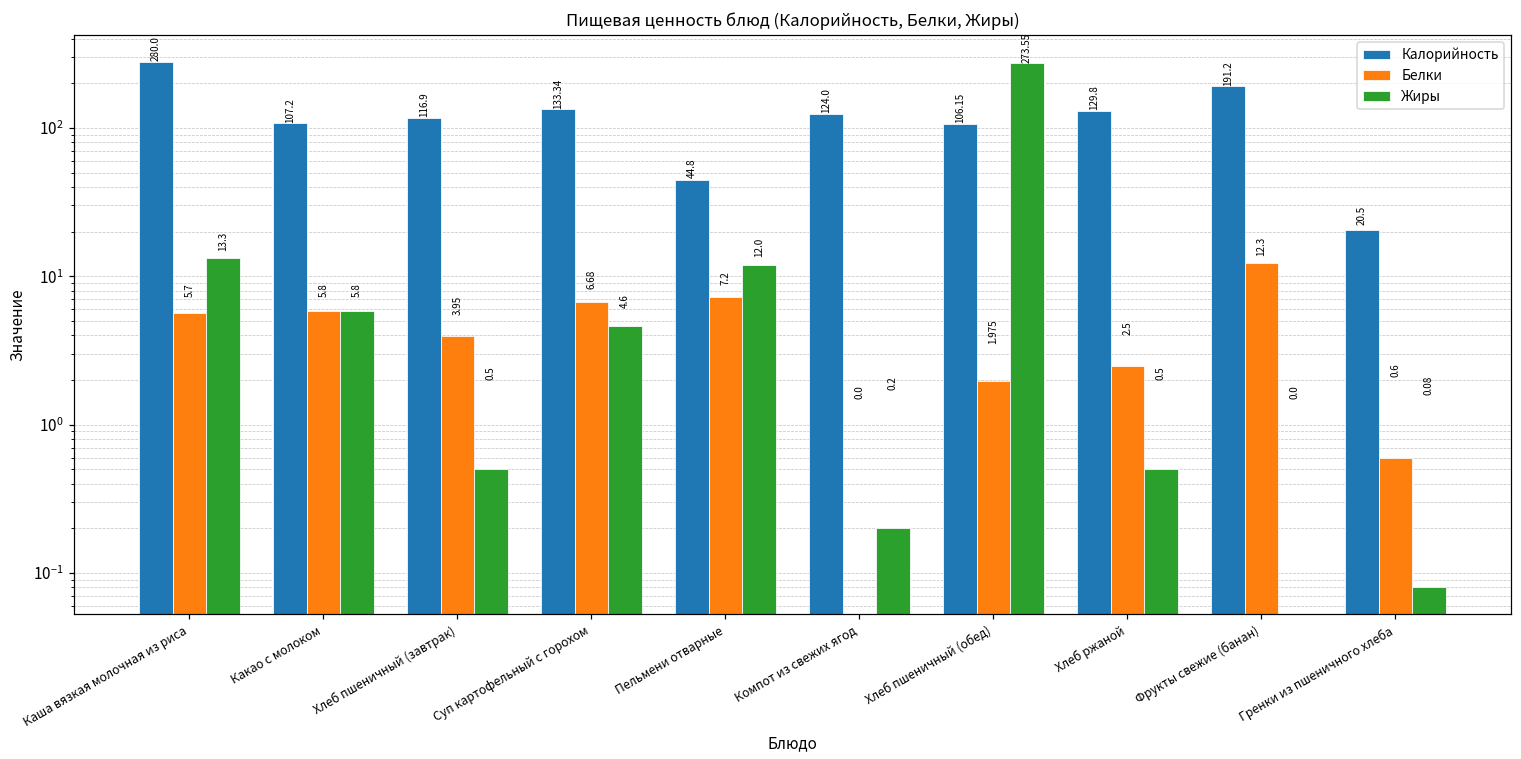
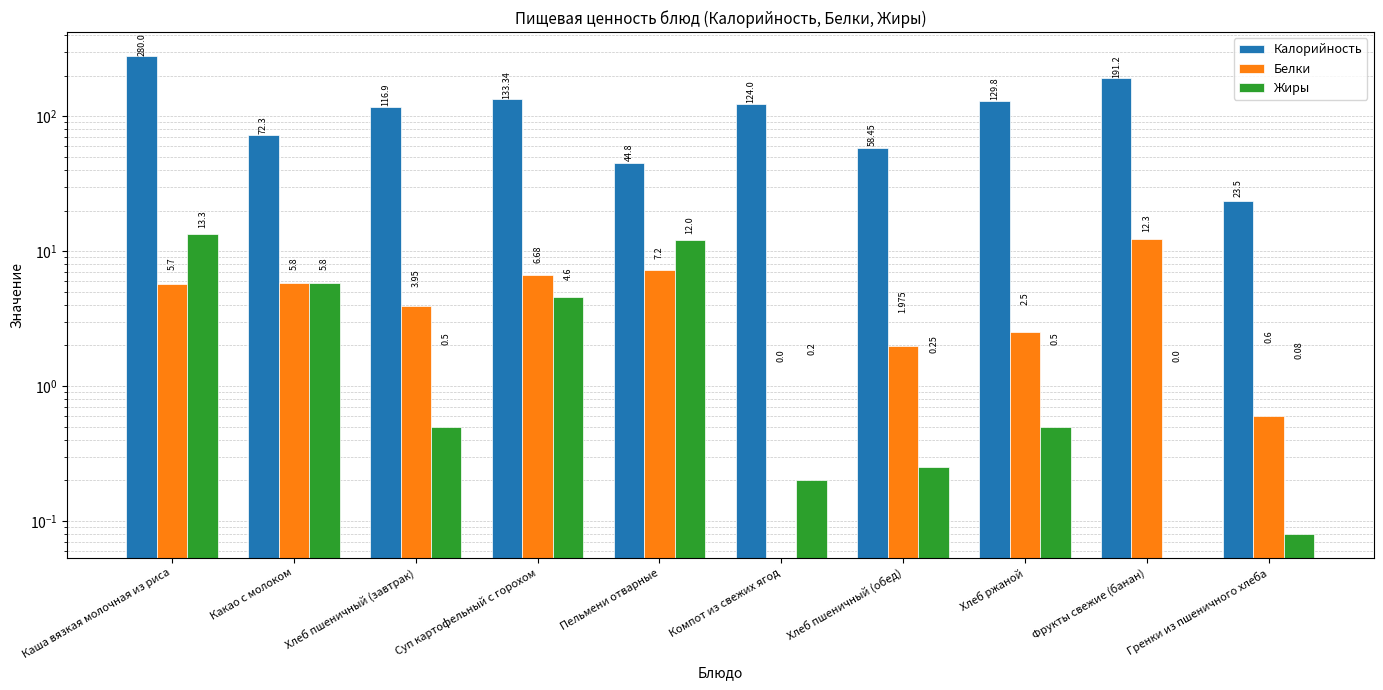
  {
    "Калорийность": {
      "Каша вязкая молочная из риса": 280.0,
-     "Какао с молоком": 107.2,
+     "Какао с молоком": 72.3,
      "Хлеб пшеничный (завтрак)": 116.9,
      "Суп картофельный с горохом": 133.34,
      "Пельмени отварные": 44.8,
      "Компот из свежих ягод": 124.0,
-     "Хлеб пшеничный (обед)": 106.15,
+     "Хлеб пшеничный (обед)": 58.45,
      "Хлеб ржаной": 129.8,
      "Фрукты свежие (банан)": 191.2,
-     "Гренки из пшеничного хлеба": 20.5
+     "Гренки из пшеничного хлеба": 23.5
    },
    "Белки": {
      "Каша вязкая молочная из риса": 5.7,
      "Какао с молоком": 5.8,
      "Хлеб пшеничный (завтрак)": 3.95,
      "Суп картофельный с горохом": 6.68,
      "Пельмени отварные": 7.2,
      "Фрукты свежие (банан)": 12.3
    },
    "Жиры": {
      "Каша вязкая молочная из риса": 13.3,
      "Какао с молоком": 5.8,
      "Суп картофельный с горохом": 4.6,
      "Пельмени отварные": 12.0,
-     "Хлеб пшеничный (обед)": 273.55
+     "Хлеб пшеничный (обед)": 0.25
    }
  }
